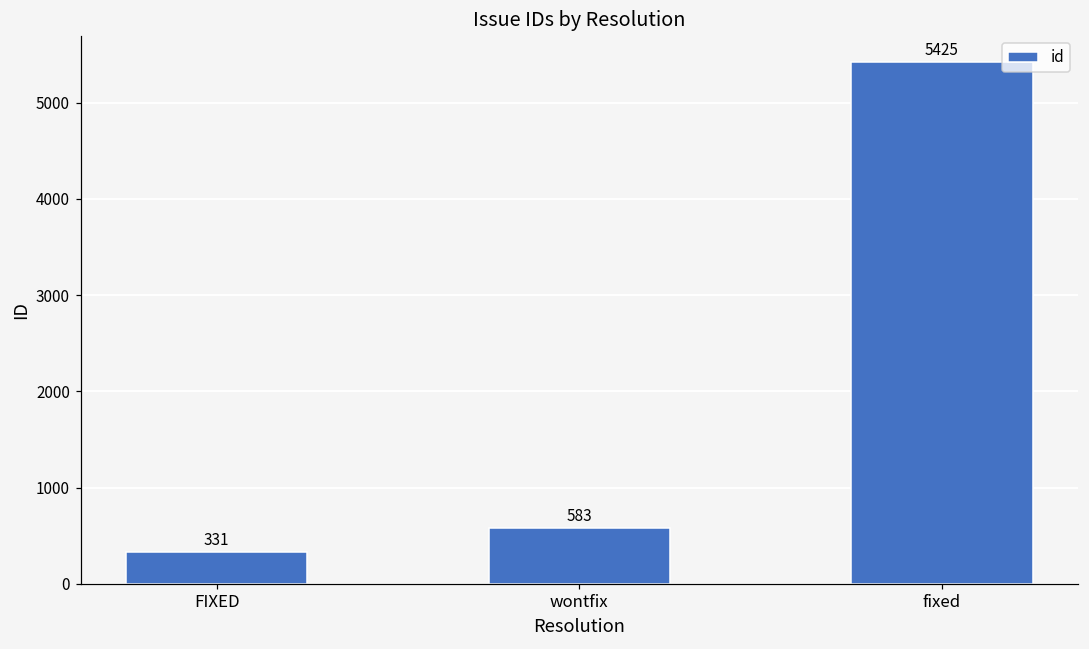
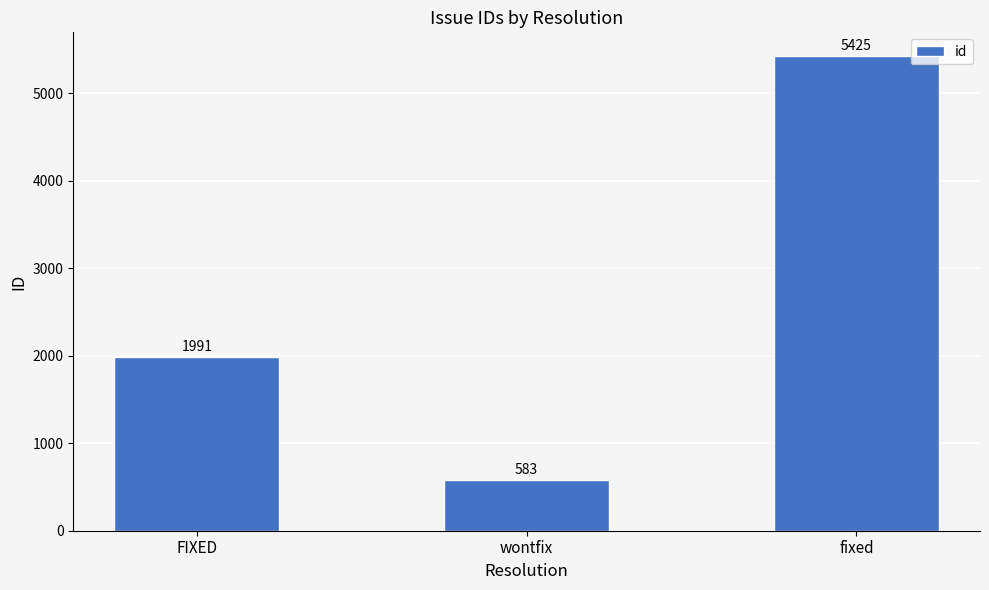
  {
-   "FIXED": 331,
+   "FIXED": 1991,
    "wontfix": 583,
    "fixed": 5425
  }
